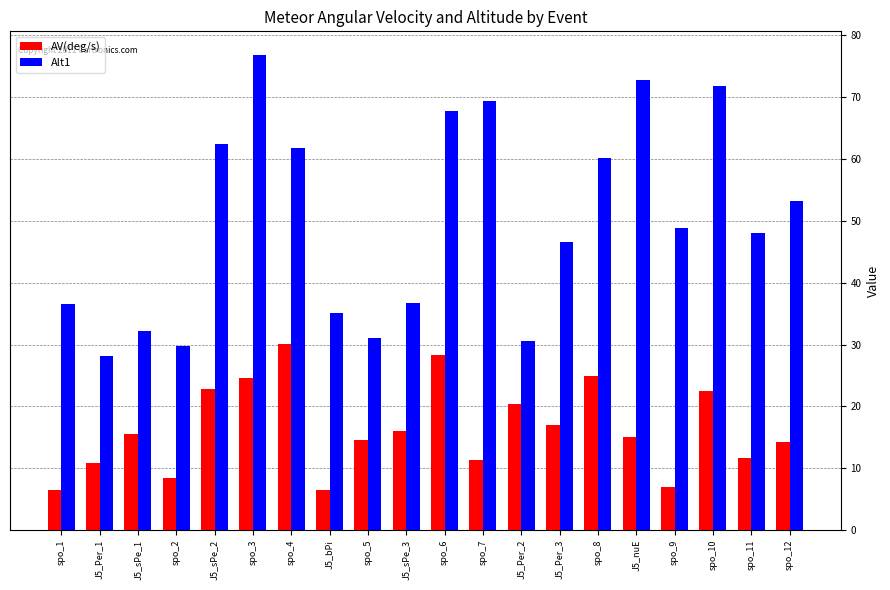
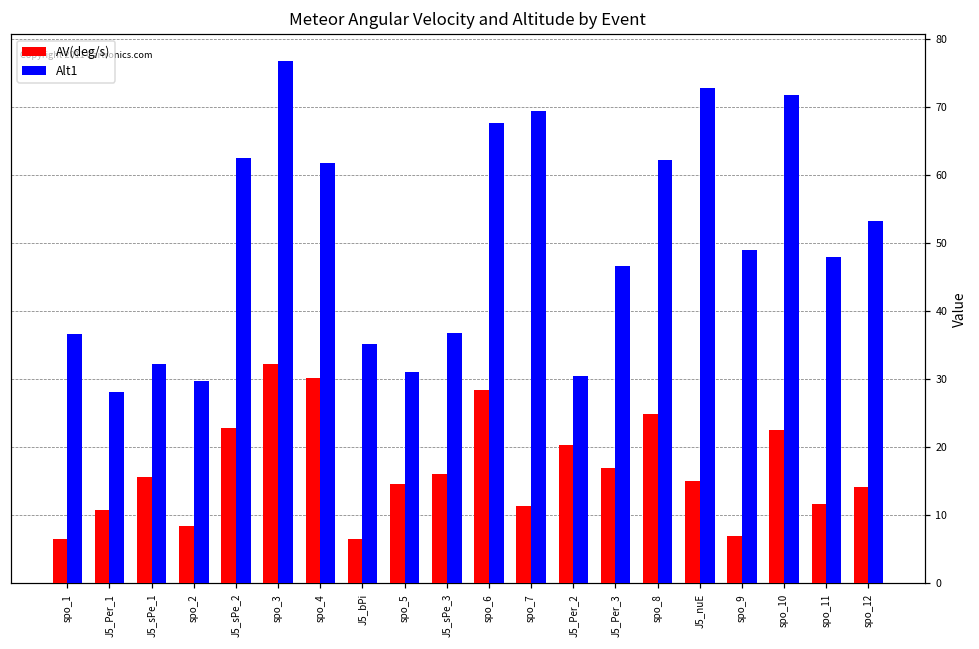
  {
    "AV(deg/s)": {
      "spo_1": 6,
      "J5_Per_1": 11,
      "J5_sPe_1": 16,
      "spo_2": 8,
      "J5_sPe_2": 23,
-     "spo_3": 25,
+     "spo_3": 32,
      "spo_4": 30,
      "J5_bPi": 6,
      "spo_5": 15,
      "J5_sPe_3": 16,
      "spo_6": 28,
      "spo_7": 11,
      "J5_Per_2": 20,
      "J5_Per_3": 17,
      "spo_8": 25,
      "J5_nuE": 15,
      "spo_9": 7,
      "spo_10": 23,
      "spo_11": 12,
      "spo_12": 14
    },
    "Alt1": {
      "spo_1": 37,
      "J5_Per_1": 28,
      "J5_sPe_1": 32,
      "spo_2": 30,
      "J5_sPe_2": 63,
      "spo_3": 77,
      "spo_4": 62,
      "J5_bPi": 35,
      "spo_5": 31,
      "J5_sPe_3": 37,
      "spo_6": 68,
      "spo_7": 69,
      "J5_Per_2": 31,
      "J5_Per_3": 47,
-     "spo_8": 60,
+     "spo_8": 62,
      "J5_nuE": 73,
      "spo_9": 49,
      "spo_10": 72,
      "spo_11": 48,
      "spo_12": 53
    }
  }
